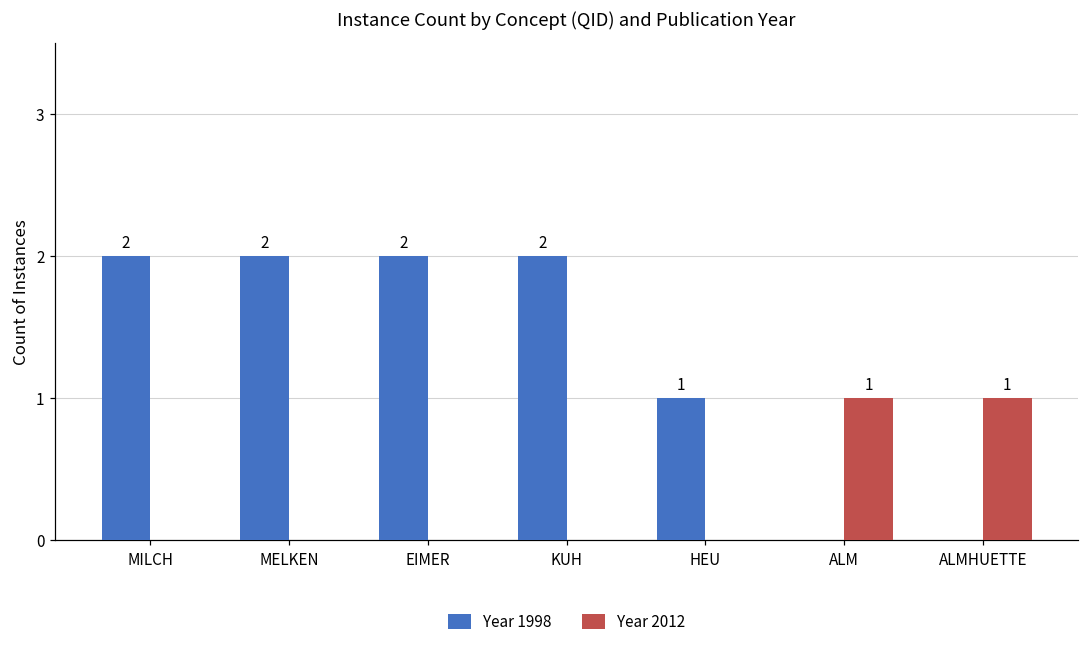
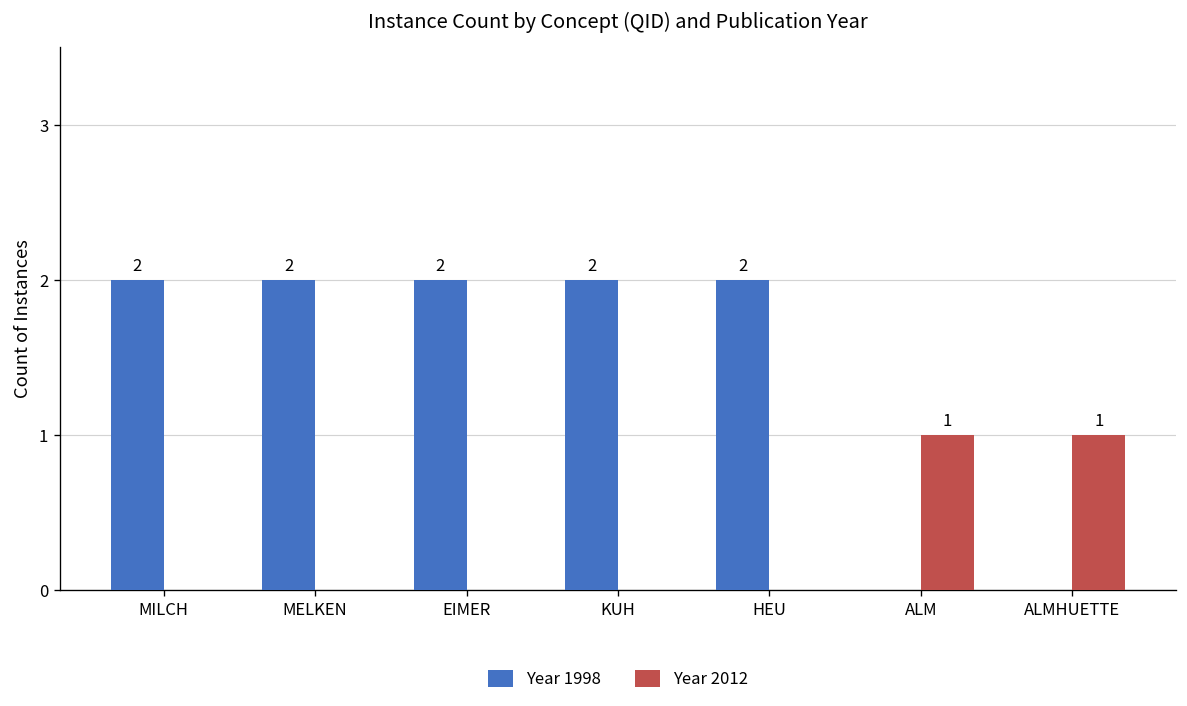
  {
    "Year 1998": {
      "MILCH": 2,
      "MELKEN": 2,
      "EIMER": 2,
      "KUH": 2,
-     "HEU": 1
+     "HEU": 2
    },
    "Year 2012": {
      "ALM": 1,
      "ALMHUETTE": 1
    }
  }
